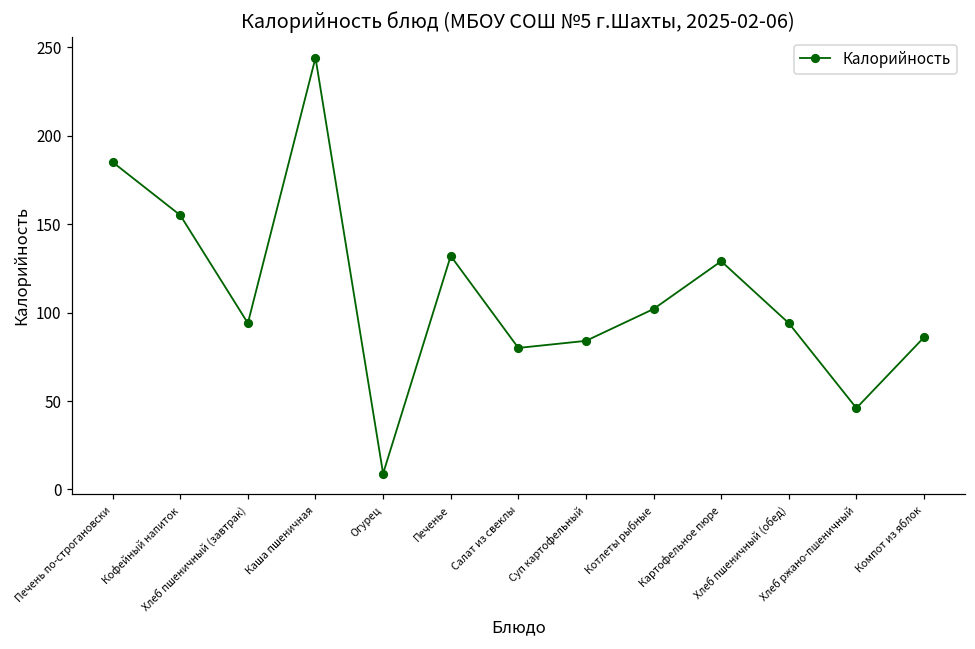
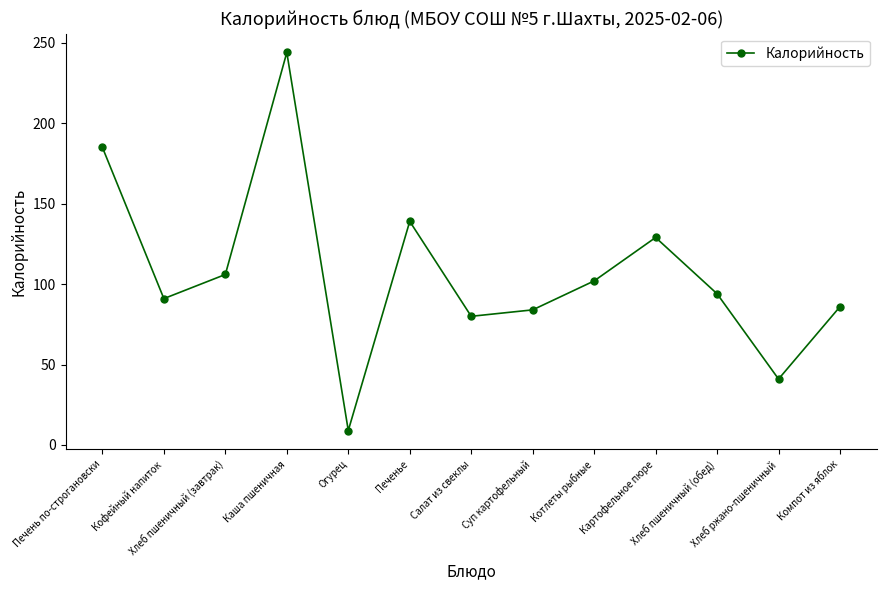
  {
    "Печень по-строгановски": 185,
-   "Кофейный напиток": 155,
-   "Хлеб пшеничный (завтрак)": 94,
+   "Кофейный напиток": 91,
+   "Хлеб пшеничный (завтрак)": 106,
    "Каша пшеничная": 244,
    "Огурец": 9,
-   "Печенье": 132,
+   "Печенье": 139,
    "Салат из свеклы": 80,
    "Суп картофельный": 84,
    "Котлеты рыбные": 102,
    "Картофельное пюре": 129,
    "Хлеб пшеничный (обед)": 94,
-   "Хлеб ржано-пшеничный": 46,
+   "Хлеб ржано-пшеничный": 41,
    "Компот из яблок": 86
  }
